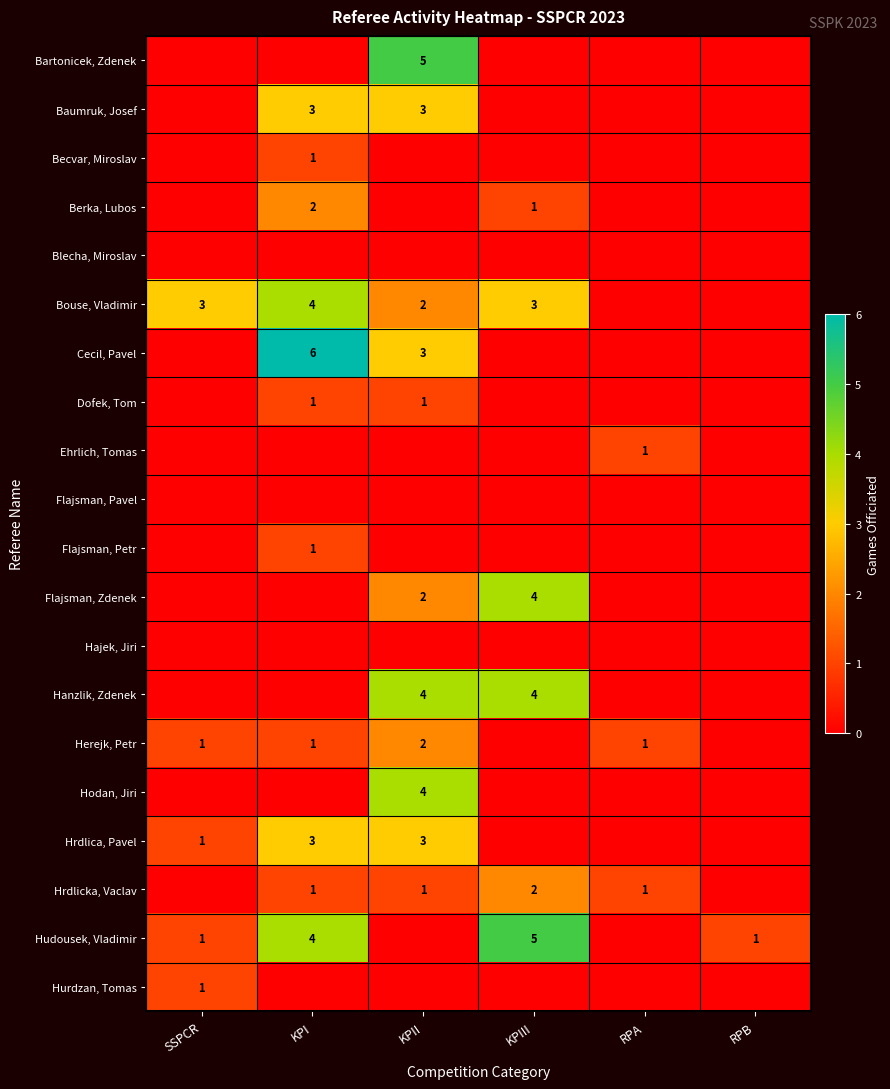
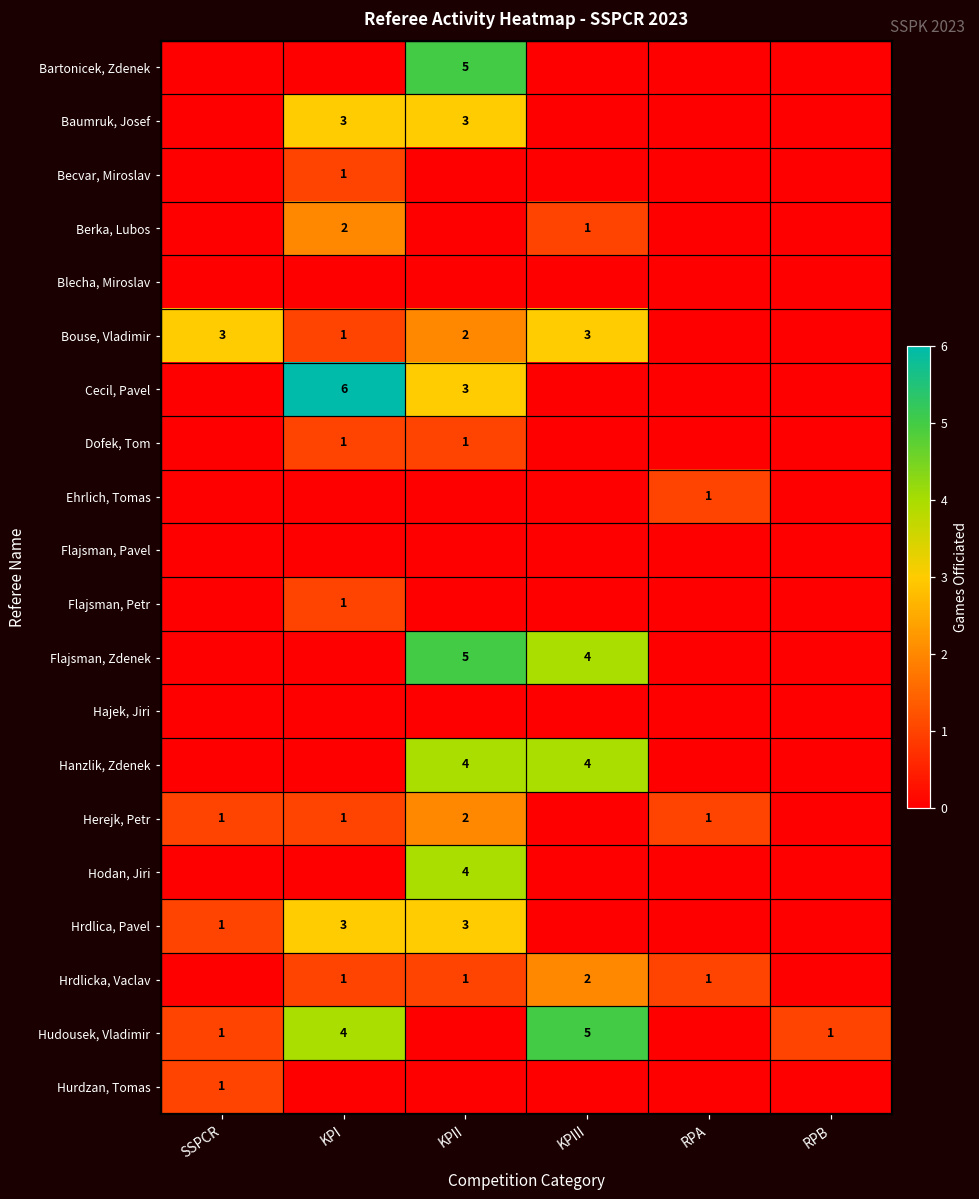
  {
    "Bartonicek, Zdenek": {
      "KPII": 5
    },
    "Baumruk, Josef": {
      "KPI": 3,
      "KPII": 3
    },
    "Becvar, Miroslav": {
      "KPI": 1
    },
    "Berka, Lubos": {
      "KPI": 2,
      "KPIII": 1
    },
    "Bouse, Vladimir": {
      "SSPCR": 3,
-     "KPI": 4,
+     "KPI": 1,
      "KPII": 2,
      "KPIII": 3
    },
    "Cecil, Pavel": {
      "KPI": 6,
      "KPII": 3
    },
    "Dofek, Tom": {
      "KPI": 1,
      "KPII": 1
    },
    "Ehrlich, Tomas": {
      "RPA": 1
    },
    "Flajsman, Petr": {
      "KPI": 1
    },
    "Flajsman, Zdenek": {
-     "KPII": 2,
+     "KPII": 5,
      "KPIII": 4
    },
    "Hanzlik, Zdenek": {
      "KPII": 4,
      "KPIII": 4
    },
    "Herejk, Petr": {
      "SSPCR": 1,
      "KPI": 1,
      "KPII": 2,
      "RPA": 1
    },
    "Hodan, Jiri": {
      "KPII": 4
    },
    "Hrdlica, Pavel": {
      "SSPCR": 1,
      "KPI": 3,
      "KPII": 3
    },
    "Hrdlicka, Vaclav": {
      "KPI": 1,
      "KPII": 1,
      "KPIII": 2,
      "RPA": 1
    },
    "Hudousek, Vladimir": {
      "SSPCR": 1,
      "KPI": 4,
      "KPIII": 5,
      "RPB": 1
    },
    "Hurdzan, Tomas": {
      "SSPCR": 1
    }
  }
